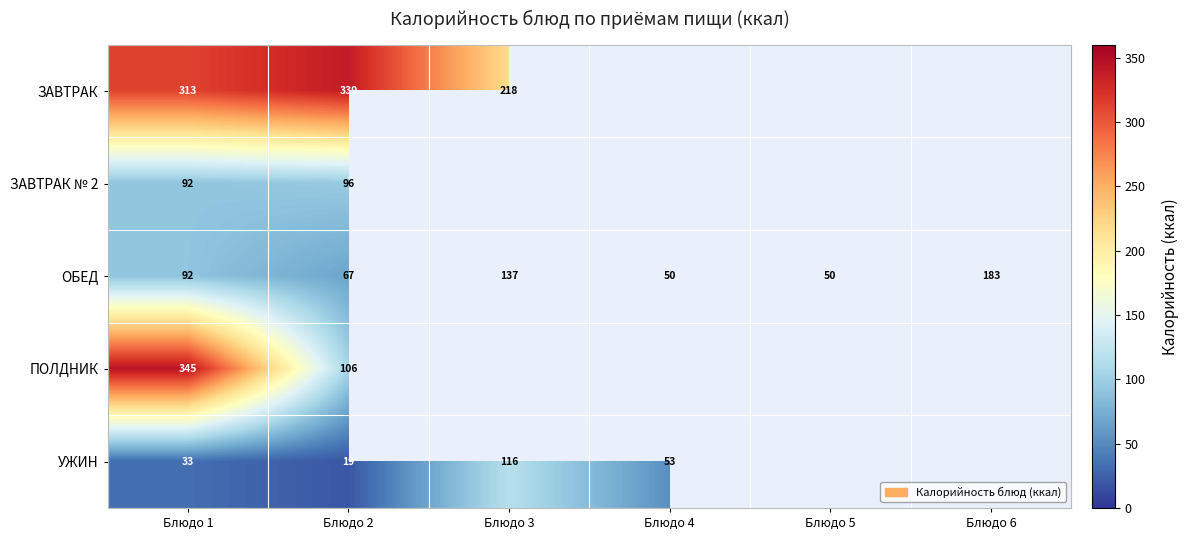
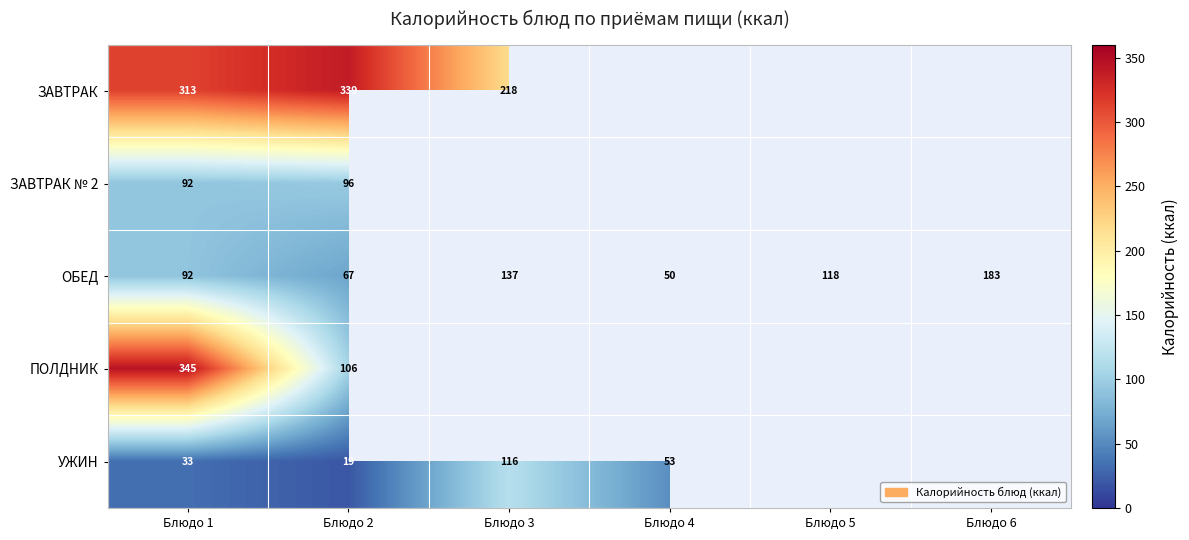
  {
    "ЗАВТРАК": {
      "Блюдо 1": 313,
      "Блюдо 2": 339,
      "Блюдо 3": 218
    },
    "ЗАВТРАК № 2": {
      "Блюдо 1": 92,
      "Блюдо 2": 96
    },
    "ОБЕД": {
      "Блюдо 1": 92,
      "Блюдо 2": 67,
      "Блюдо 3": 137,
      "Блюдо 4": 50,
-     "Блюдо 5": 50,
+     "Блюдо 5": 118,
      "Блюдо 6": 183
    },
    "ПОЛДНИК": {
      "Блюдо 1": 345,
      "Блюдо 2": 106
    },
    "УЖИН": {
      "Блюдо 1": 33,
      "Блюдо 2": 19,
      "Блюдо 3": 116,
      "Блюдо 4": 53
    }
  }
